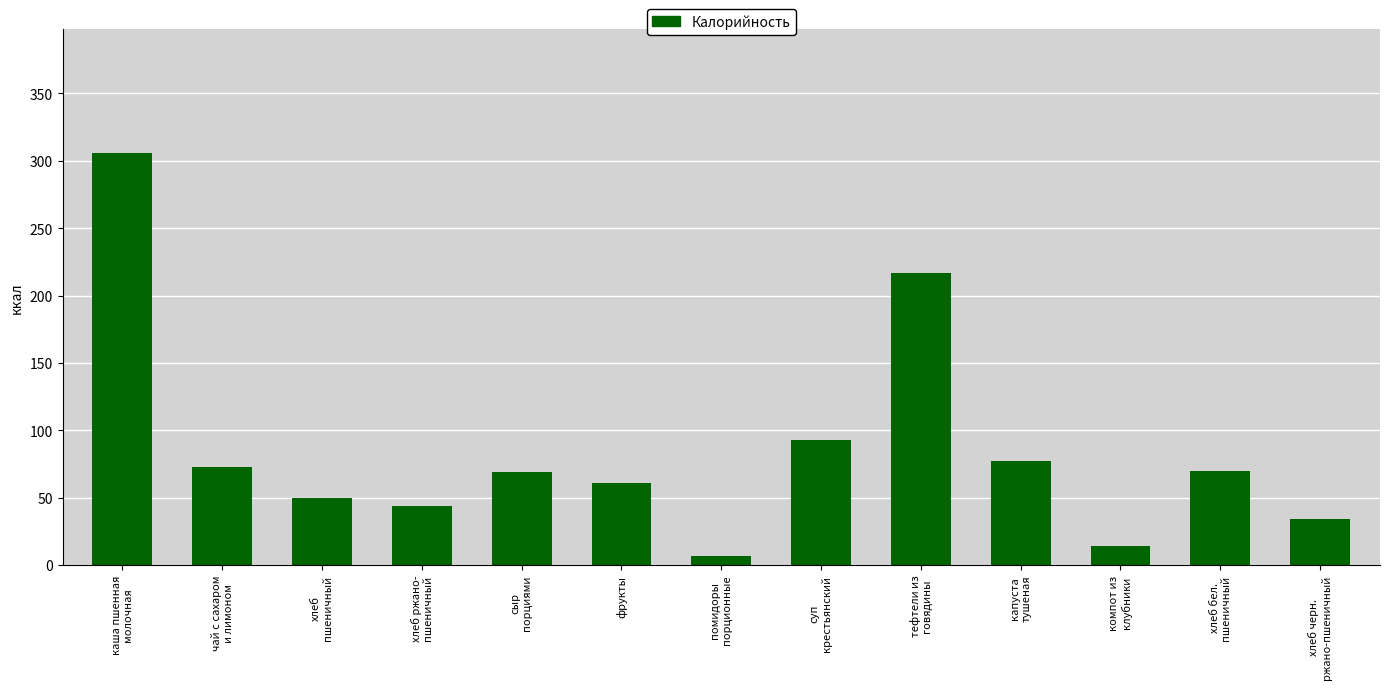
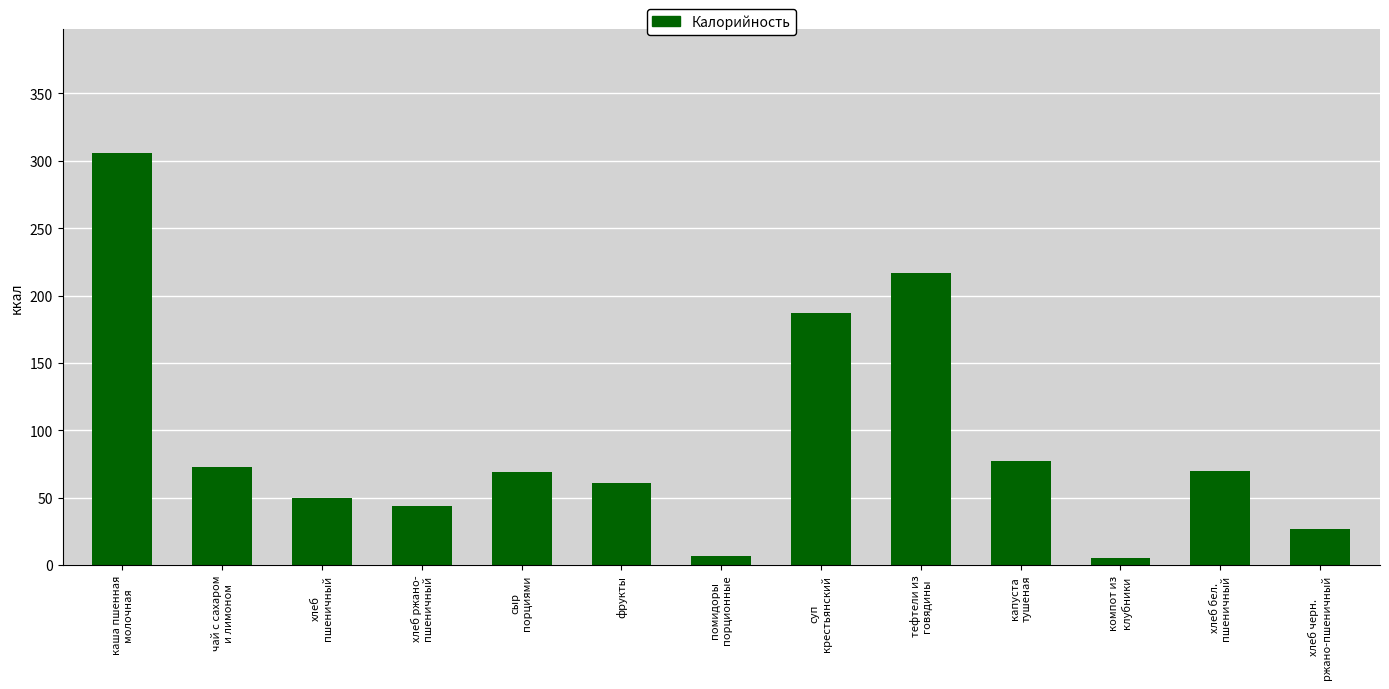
  {
    "каша пшенная молочная": 306,
    "чай с сахаром и лимоном": 73,
    "хлеб пшеничный": 50,
    "хлеб ржано- пшеничный": 44,
    "сыр порциями": 69,
    "фрукты": 61,
    "помидоры порционные": 7,
-   "суп крестьянский": 93,
+   "суп крестьянский": 187,
    "тефтели из говядины": 217,
    "капуста тушеная": 77,
-   "компот из клубники": 14,
+   "компот из клубники": 5,
    "хлеб бел. пшеничный": 70,
-   "хлеб черн. ржано-пшеничный": 34
+   "хлеб черн. ржано-пшеничный": 27
  }
